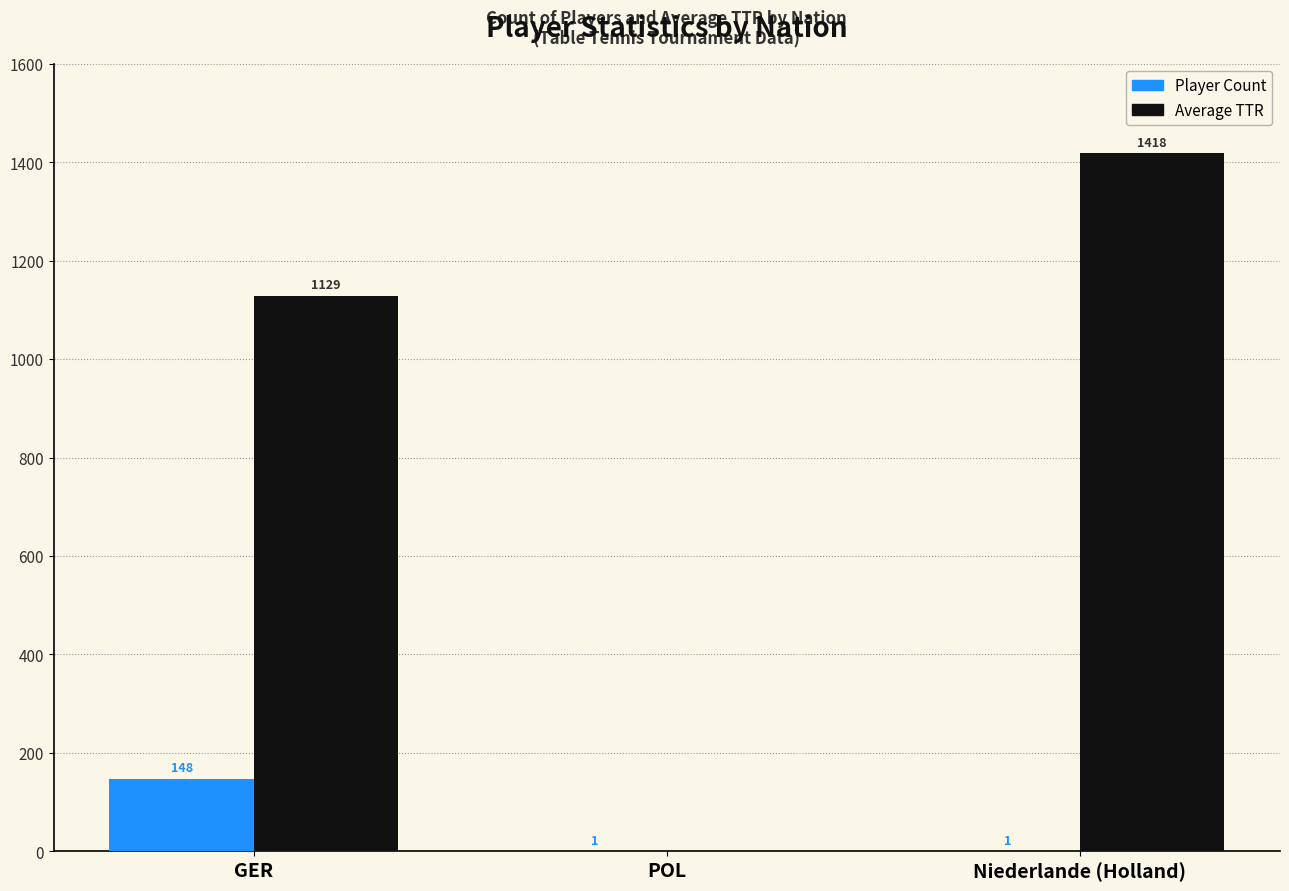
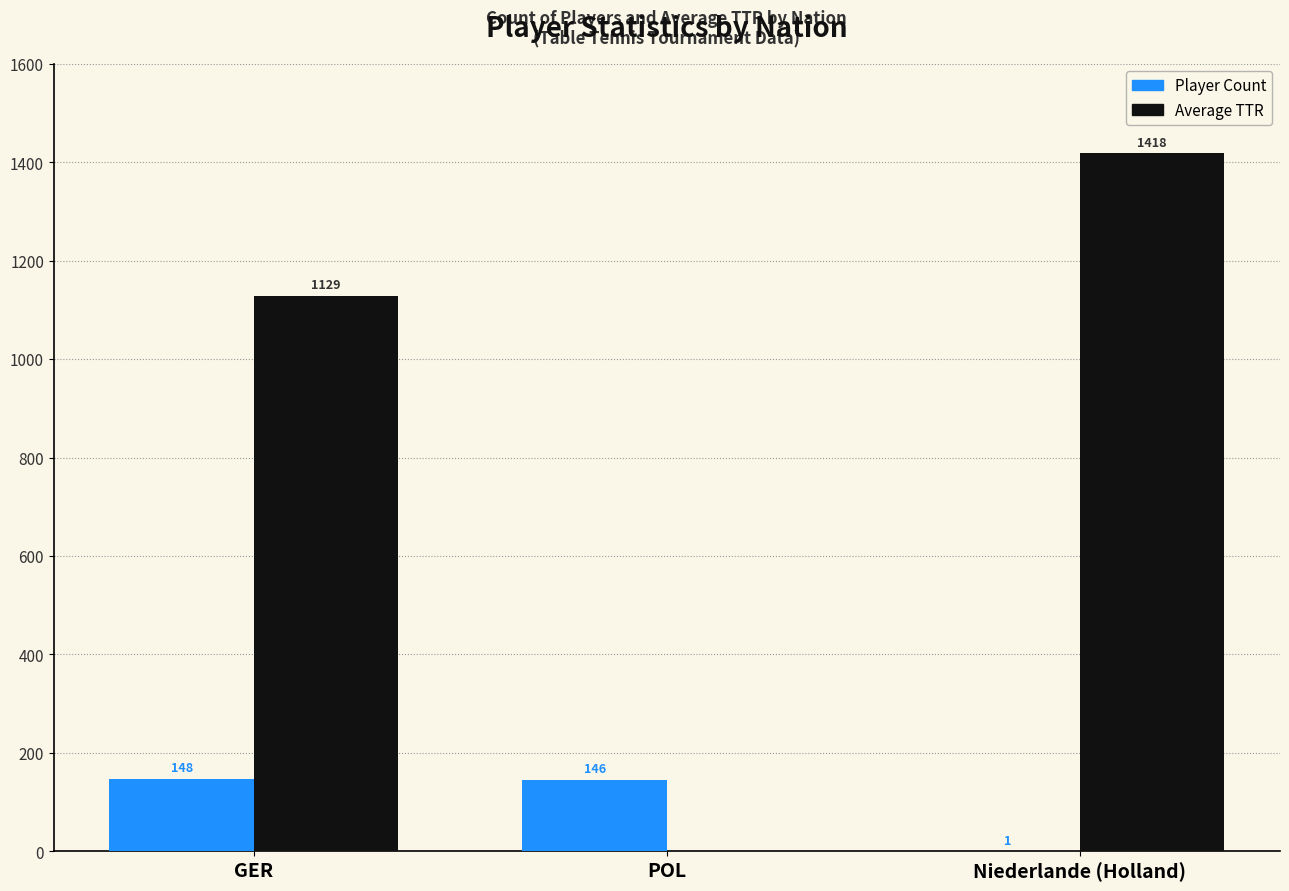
  {
    "Player Count": {
      "GER": 148,
-     "POL": 1,
+     "POL": 146,
      "Niederlande (Holland)": 1
    },
    "Average TTR": {
      "GER": 1129,
      "Niederlande (Holland)": 1418
    }
  }
